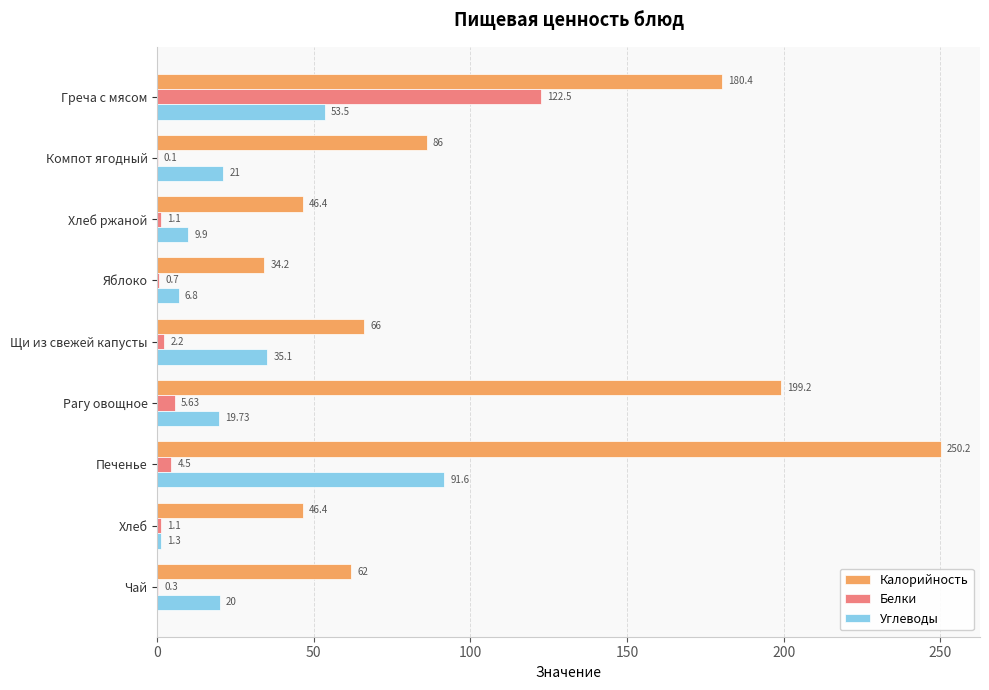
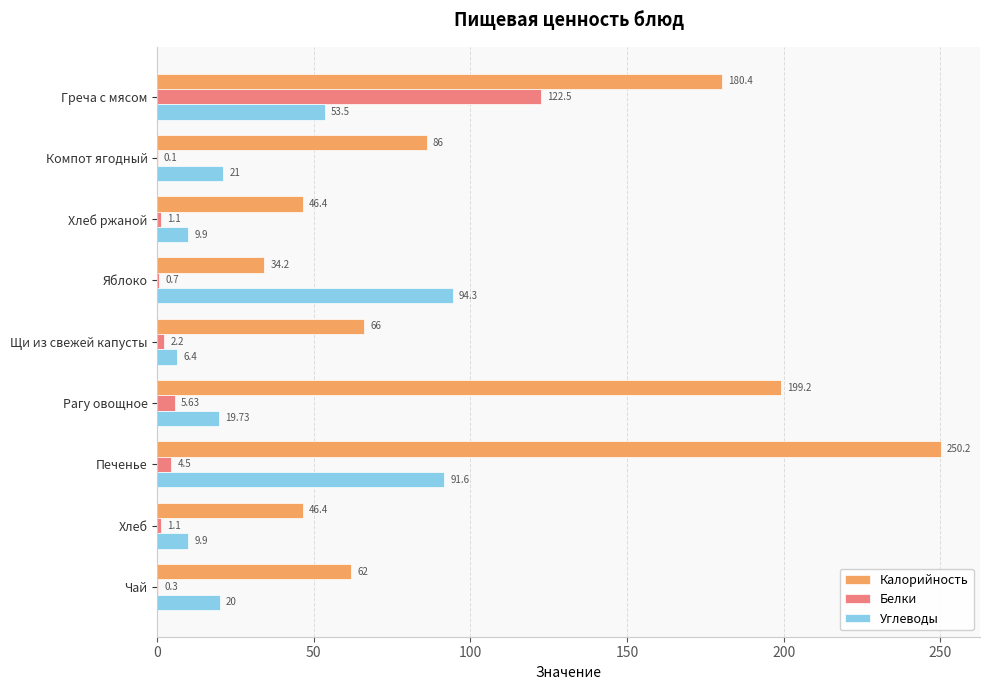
  {
    "Углеводы": {
      "Греча с мясом": 53.5,
      "Компот ягодный": 21,
      "Хлеб ржаной": 9.9,
-     "Яблоко": 6.8,
-     "Щи из свежей капусты": 35.1,
+     "Яблоко": 94.3,
+     "Щи из свежей капусты": 6.4,
      "Рагу овощное": 19.73,
      "Печенье": 91.6,
-     "Хлеб": 1.3,
+     "Хлеб": 9.9,
      "Чай": 20
    }
  }
